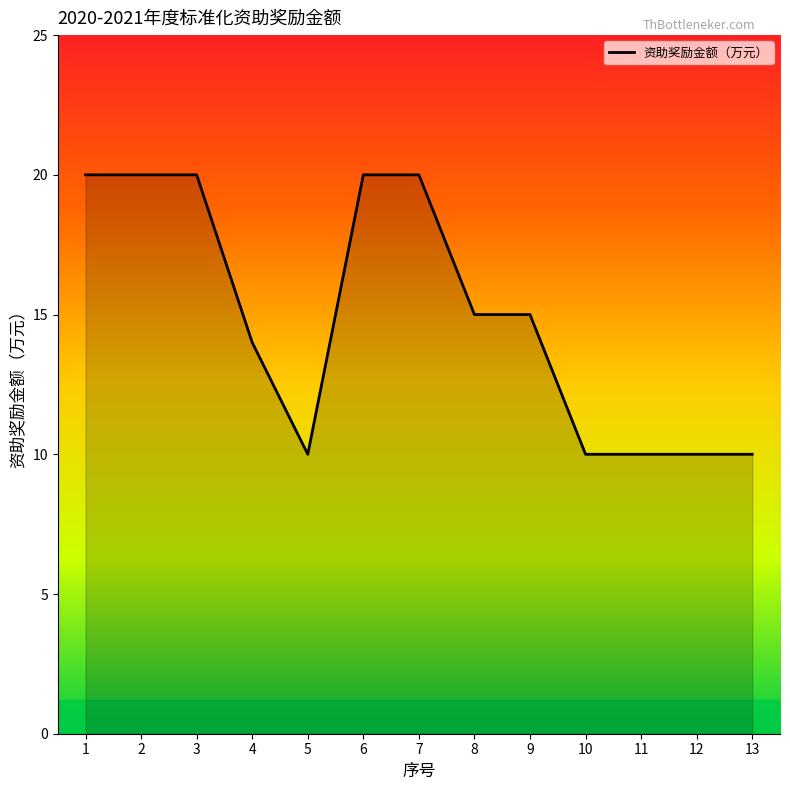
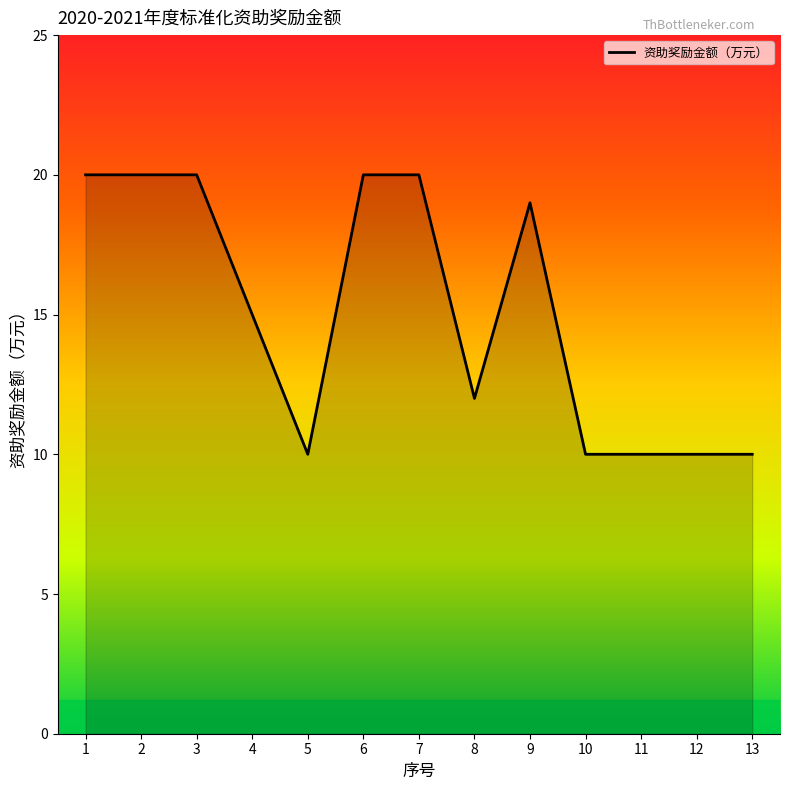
  {
    "1": 20,
    "2": 20,
    "3": 20,
-   "4": 14,
+   "4": 15,
    "5": 10,
    "6": 20,
    "7": 20,
-   "8": 15,
-   "9": 15,
+   "8": 12,
+   "9": 19,
    "10": 10,
    "11": 10,
    "12": 10,
    "13": 10
  }
